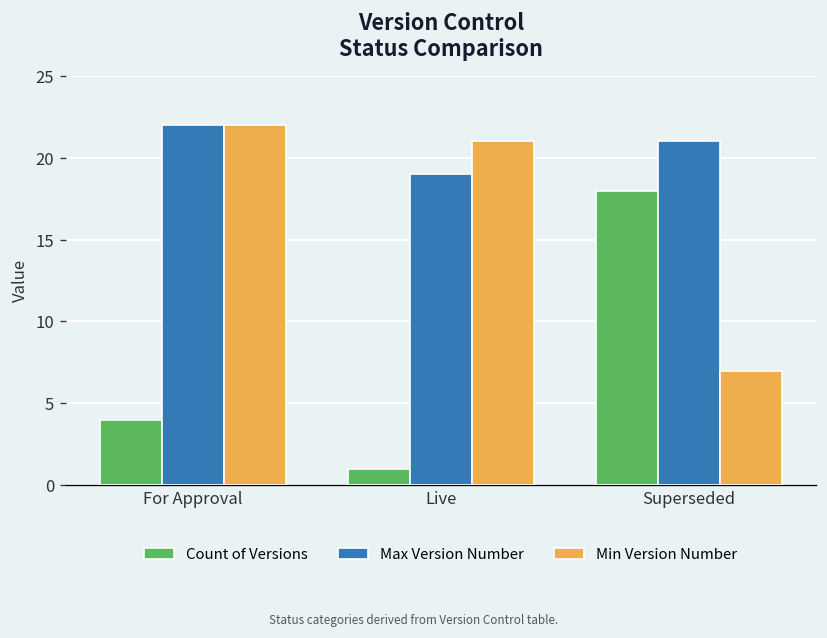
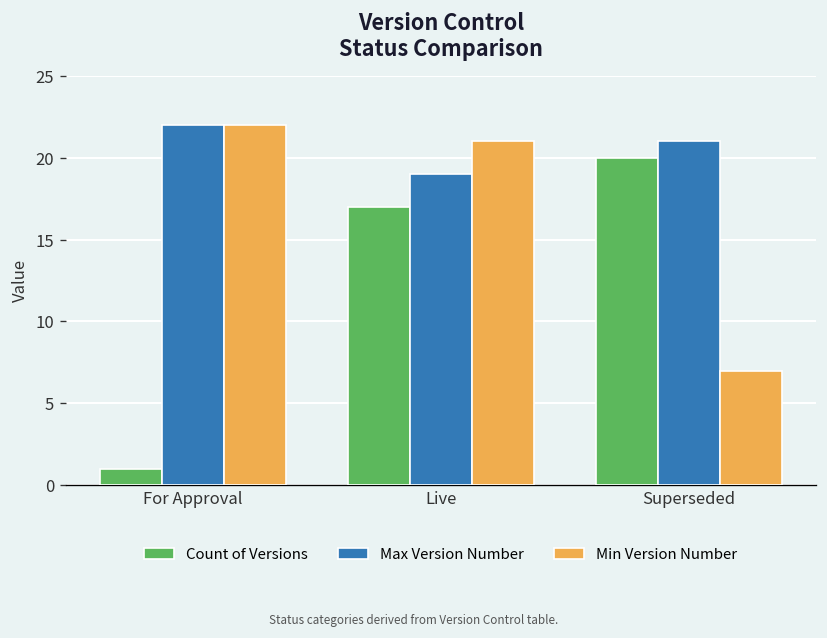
  {
    "Count of Versions": {
-     "For Approval": 4,
-     "Live": 1,
-     "Superseded": 18
+     "For Approval": 1,
+     "Live": 17,
+     "Superseded": 20
    },
    "Max Version Number": {
      "For Approval": 22,
      "Live": 19,
      "Superseded": 21
    },
    "Min Version Number": {
      "For Approval": 22,
      "Live": 21,
      "Superseded": 7
    }
  }
